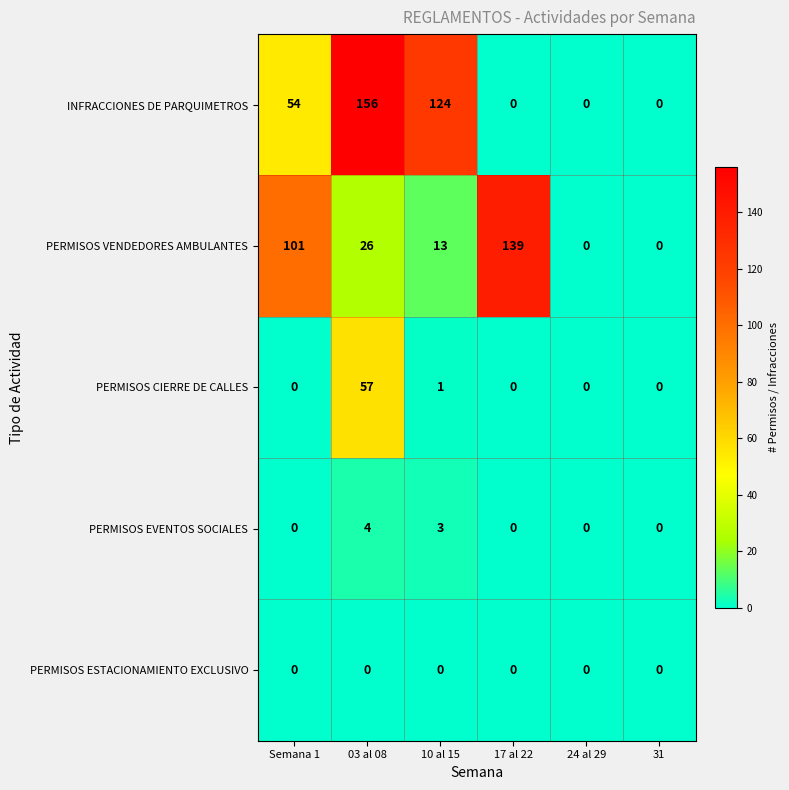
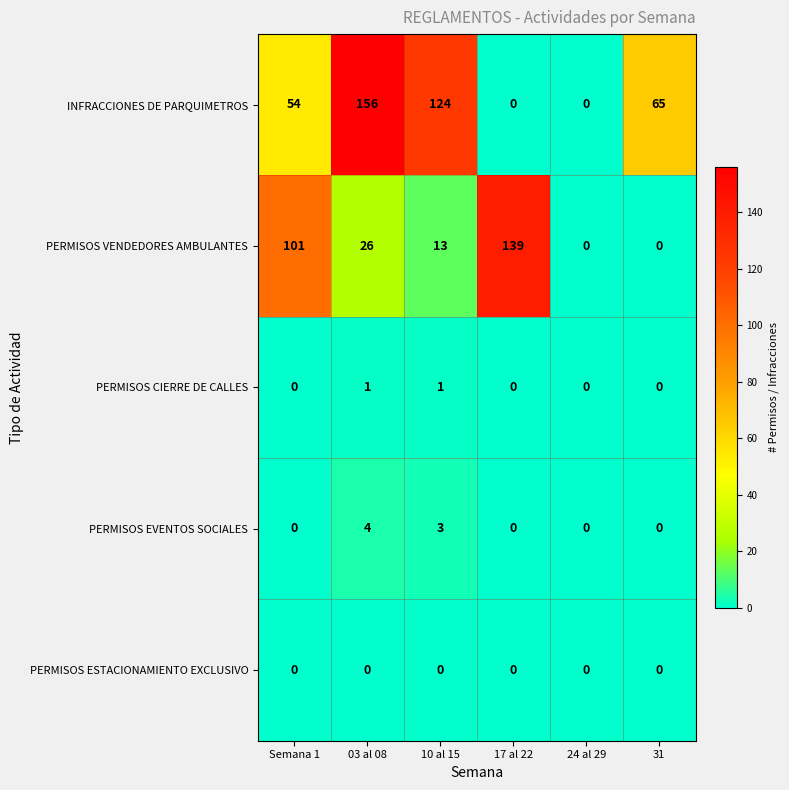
  {
    "INFRACCIONES DE PARQUIMETROS": {
      "Semana 1": 54,
      "03 al 08": 156,
      "10 al 15": 124,
      "17 al 22": 0,
      "24 al 29": 0,
-     "31": 0
+     "31": 65
    },
    "PERMISOS VENDEDORES AMBULANTES": {
      "Semana 1": 101,
      "03 al 08": 26,
      "10 al 15": 13,
      "17 al 22": 139,
      "24 al 29": 0,
      "31": 0
    },
    "PERMISOS CIERRE DE CALLES": {
      "Semana 1": 0,
-     "03 al 08": 57,
+     "03 al 08": 1,
      "10 al 15": 1,
      "17 al 22": 0,
      "24 al 29": 0,
      "31": 0
    },
    "PERMISOS EVENTOS SOCIALES": {
      "Semana 1": 0,
      "03 al 08": 4,
      "10 al 15": 3,
      "17 al 22": 0,
      "24 al 29": 0,
      "31": 0
    },
    "PERMISOS ESTACIONAMIENTO EXCLUSIVO": {
      "Semana 1": 0,
      "03 al 08": 0,
      "10 al 15": 0,
      "17 al 22": 0,
      "24 al 29": 0,
      "31": 0
    }
  }
